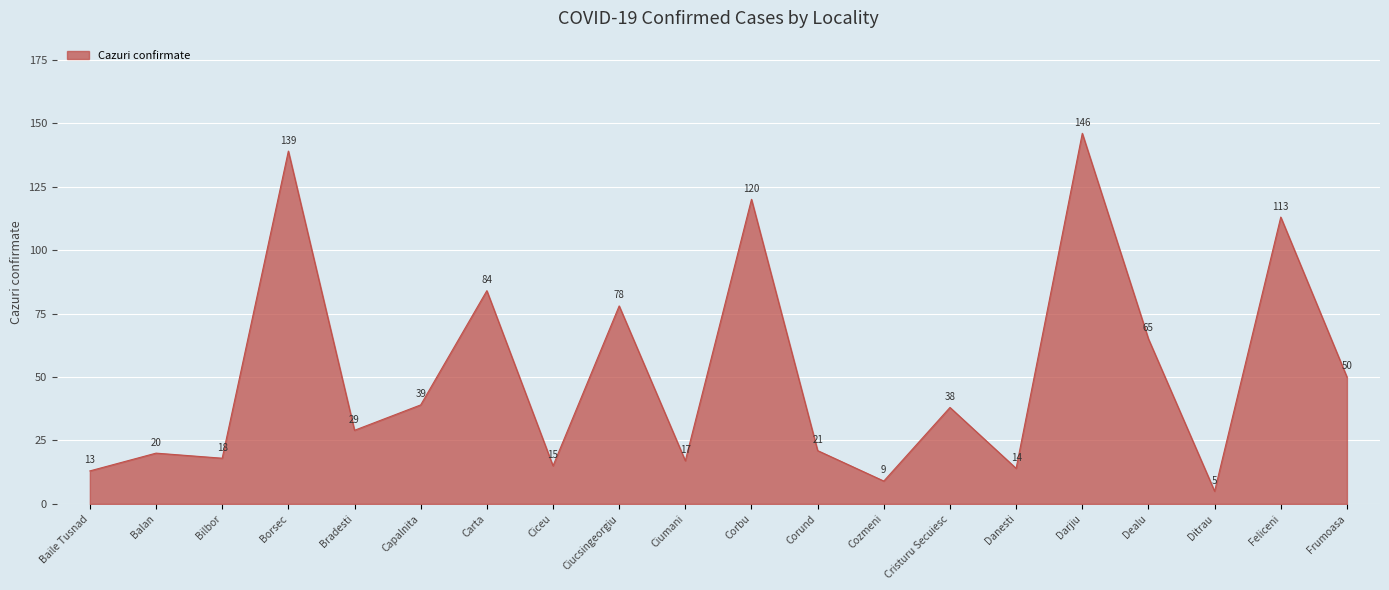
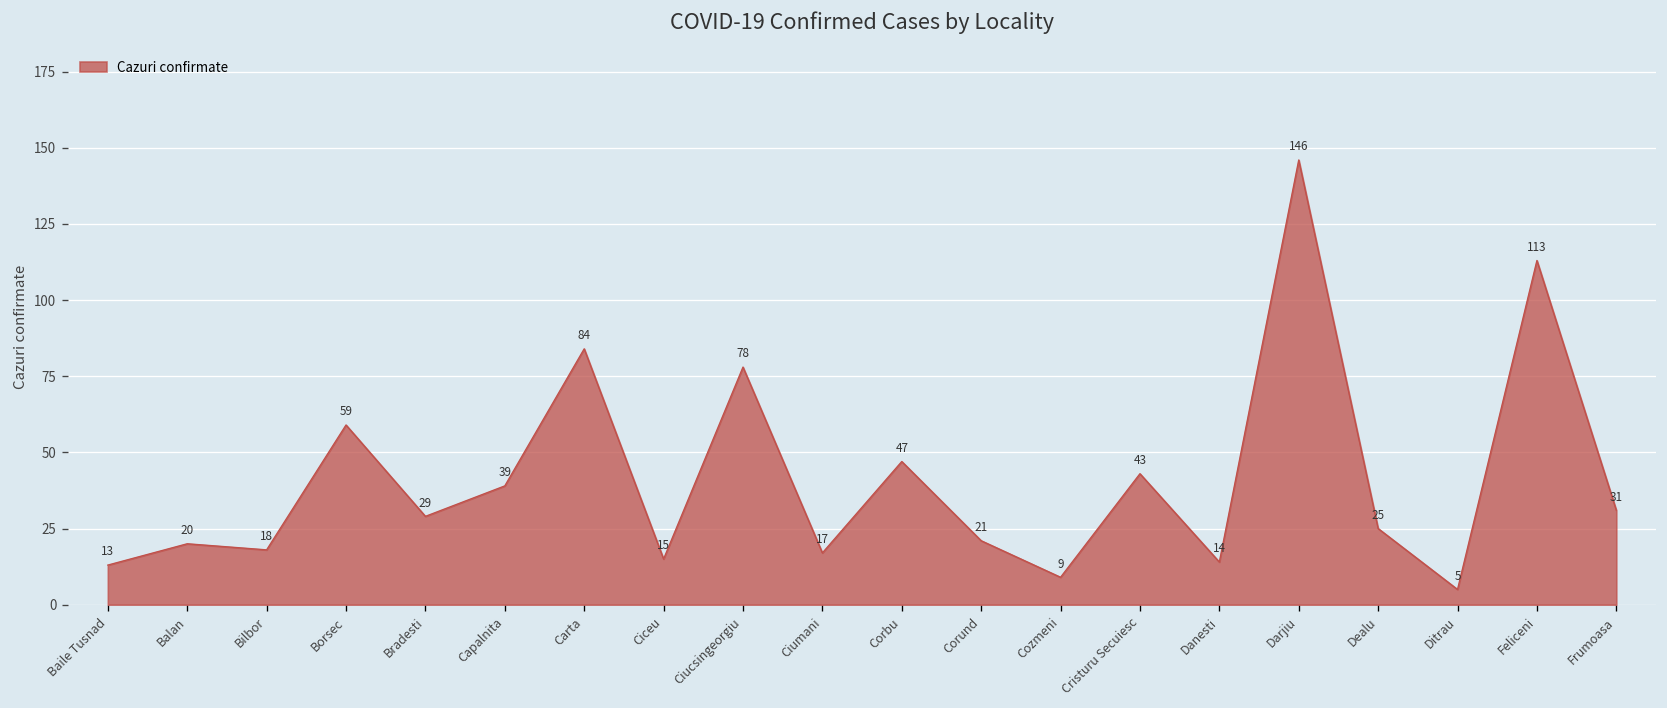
  {
    "Baile Tusnad": 13,
    "Balan": 20,
    "Bilbor": 18,
-   "Borsec": 139,
+   "Borsec": 59,
    "Bradesti": 29,
    "Capalnita": 39,
    "Carta": 84,
    "Ciceu": 15,
    "Ciucsingeorgiu": 78,
    "Ciumani": 17,
-   "Corbu": 120,
+   "Corbu": 47,
    "Corund": 21,
    "Cozmeni": 9,
-   "Cristuru Secuiesc": 38,
+   "Cristuru Secuiesc": 43,
    "Danesti": 14,
    "Darjiu": 146,
-   "Dealu": 65,
+   "Dealu": 25,
    "Ditrau": 5,
    "Feliceni": 113,
-   "Frumoasa": 50
+   "Frumoasa": 31
  }
